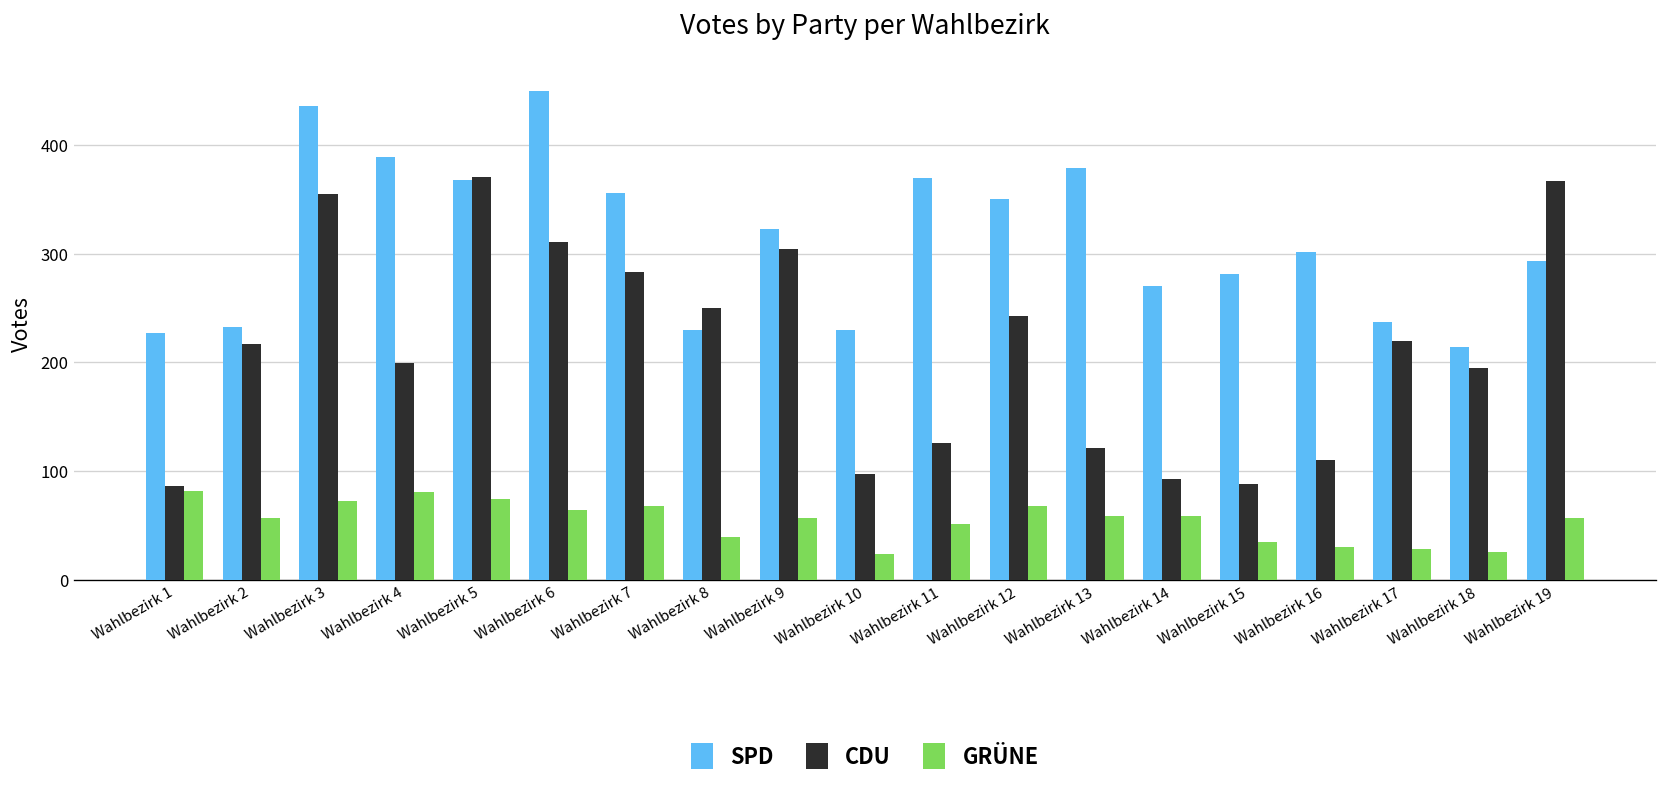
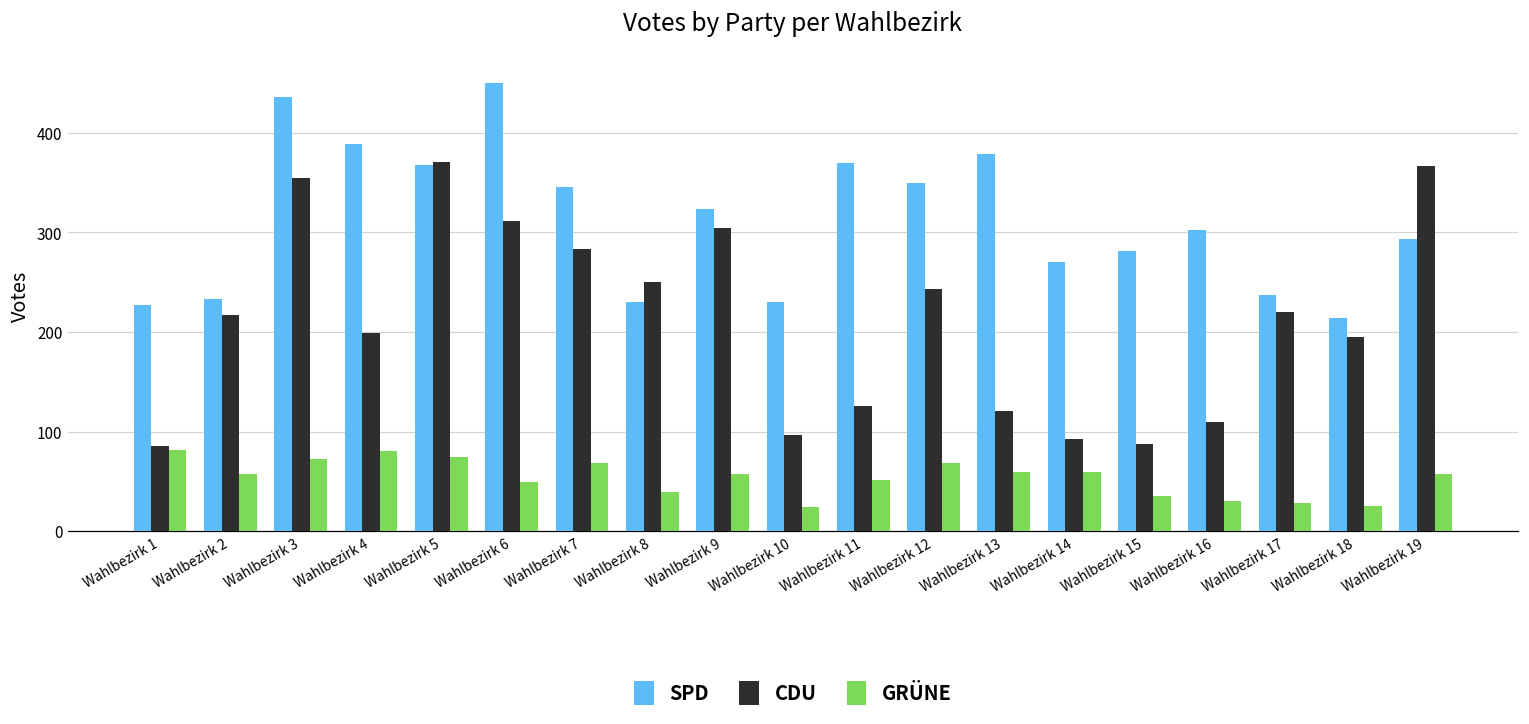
  {
    "SPD": {
      "Wahlbezirk 1": 230,
      "Wahlbezirk 2": 230,
      "Wahlbezirk 3": 440,
      "Wahlbezirk 4": 390,
      "Wahlbezirk 5": 370,
      "Wahlbezirk 6": 450,
-     "Wahlbezirk 7": 360,
+     "Wahlbezirk 7": 350,
      "Wahlbezirk 8": 230,
      "Wahlbezirk 9": 320,
      "Wahlbezirk 10": 230,
      "Wahlbezirk 11": 370,
      "Wahlbezirk 12": 350,
      "Wahlbezirk 13": 380,
      "Wahlbezirk 14": 270,
      "Wahlbezirk 15": 280,
      "Wahlbezirk 16": 300,
      "Wahlbezirk 17": 240,
      "Wahlbezirk 18": 210,
      "Wahlbezirk 19": 290
    },
    "CDU": {
      "Wahlbezirk 1": 90,
      "Wahlbezirk 2": 220,
      "Wahlbezirk 3": 360,
      "Wahlbezirk 4": 200,
      "Wahlbezirk 5": 370,
      "Wahlbezirk 6": 310,
      "Wahlbezirk 7": 280,
      "Wahlbezirk 8": 250,
      "Wahlbezirk 9": 300,
      "Wahlbezirk 10": 100,
      "Wahlbezirk 11": 130,
      "Wahlbezirk 12": 240,
      "Wahlbezirk 13": 120,
      "Wahlbezirk 14": 90,
      "Wahlbezirk 15": 90,
      "Wahlbezirk 16": 110,
      "Wahlbezirk 17": 220,
      "Wahlbezirk 18": 200,
      "Wahlbezirk 19": 370
    },
    "GRÜNE": {
      "Wahlbezirk 1": 80,
      "Wahlbezirk 2": 60,
      "Wahlbezirk 3": 70,
      "Wahlbezirk 4": 80,
      "Wahlbezirk 5": 70,
-     "Wahlbezirk 6": 60,
+     "Wahlbezirk 6": 50,
      "Wahlbezirk 7": 70,
      "Wahlbezirk 8": 40,
      "Wahlbezirk 9": 60,
      "Wahlbezirk 10": 20,
      "Wahlbezirk 11": 50,
      "Wahlbezirk 12": 70,
      "Wahlbezirk 13": 60,
      "Wahlbezirk 14": 60,
      "Wahlbezirk 15": 40,
      "Wahlbezirk 16": 30,
      "Wahlbezirk 17": 30,
      "Wahlbezirk 18": 30,
      "Wahlbezirk 19": 60
    }
  }
